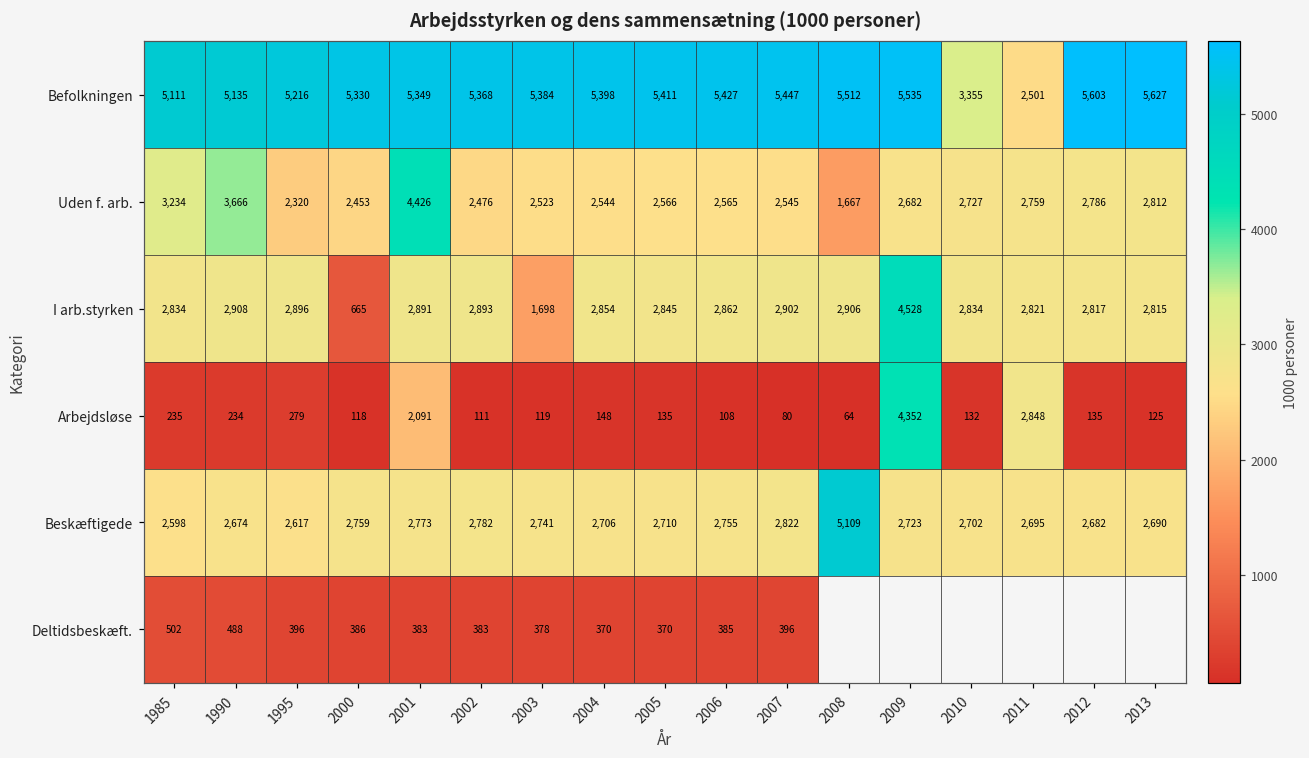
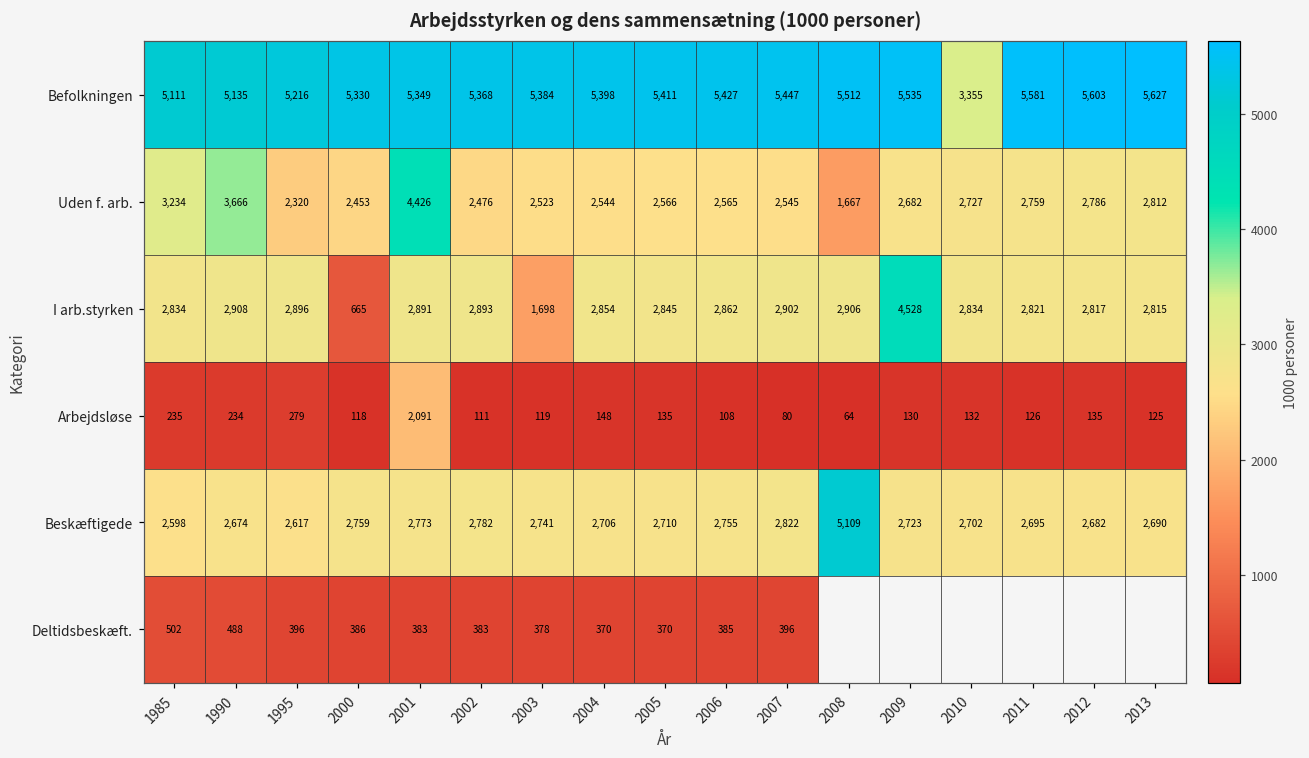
  {
    "Befolkningen": {
      "1985": "5,111",
      "1990": "5,135",
      "1995": "5,216",
      "2000": "5,330",
      "2001": "5,349",
      "2002": "5,368",
      "2003": "5,384",
      "2004": "5,398",
      "2005": "5,411",
      "2006": "5,427",
      "2007": "5,447",
      "2008": "5,512",
      "2009": "5,535",
      "2010": "3,355",
-     "2011": "2,501",
+     "2011": "5,581",
      "2012": "5,603",
      "2013": "5,627"
    },
    "Uden f. arb.": {
      "1985": "3,234",
      "1990": "3,666",
      "1995": "2,320",
      "2000": "2,453",
      "2001": "4,426",
      "2002": "2,476",
      "2003": "2,523",
      "2004": "2,544",
      "2005": "2,566",
      "2006": "2,565",
      "2007": "2,545",
      "2008": "1,667",
      "2009": "2,682",
      "2010": "2,727",
      "2011": "2,759",
      "2012": "2,786",
      "2013": "2,812"
    },
    "I arb.styrken": {
      "1985": "2,834",
      "1990": "2,908",
      "1995": "2,896",
      "2000": "665",
      "2001": "2,891",
      "2002": "2,893",
      "2003": "1,698",
      "2004": "2,854",
      "2005": "2,845",
      "2006": "2,862",
      "2007": "2,902",
      "2008": "2,906",
      "2009": "4,528",
      "2010": "2,834",
      "2011": "2,821",
      "2012": "2,817",
      "2013": "2,815"
    },
    "Arbejdsløse": {
      "1985": "235",
      "1990": "234",
      "1995": "279",
      "2000": "118",
      "2001": "2,091",
      "2002": "111",
      "2003": "119",
      "2004": "148",
      "2005": "135",
      "2006": "108",
      "2007": "80",
      "2008": "64",
-     "2009": "4,352",
+     "2009": "130",
      "2010": "132",
-     "2011": "2,848",
+     "2011": "126",
      "2012": "135",
      "2013": "125"
    },
    "Beskæftigede": {
      "1985": "2,598",
      "1990": "2,674",
      "1995": "2,617",
      "2000": "2,759",
      "2001": "2,773",
      "2002": "2,782",
      "2003": "2,741",
      "2004": "2,706",
      "2005": "2,710",
      "2006": "2,755",
      "2007": "2,822",
      "2008": "5,109",
      "2009": "2,723",
      "2010": "2,702",
      "2011": "2,695",
      "2012": "2,682",
      "2013": "2,690"
    },
    "Deltidsbeskæft.": {
      "1985": "502",
      "1990": "488",
      "1995": "396",
      "2000": "386",
      "2001": "383",
      "2002": "383",
      "2003": "378",
      "2004": "370",
      "2005": "370",
      "2006": "385",
      "2007": "396"
    }
  }
